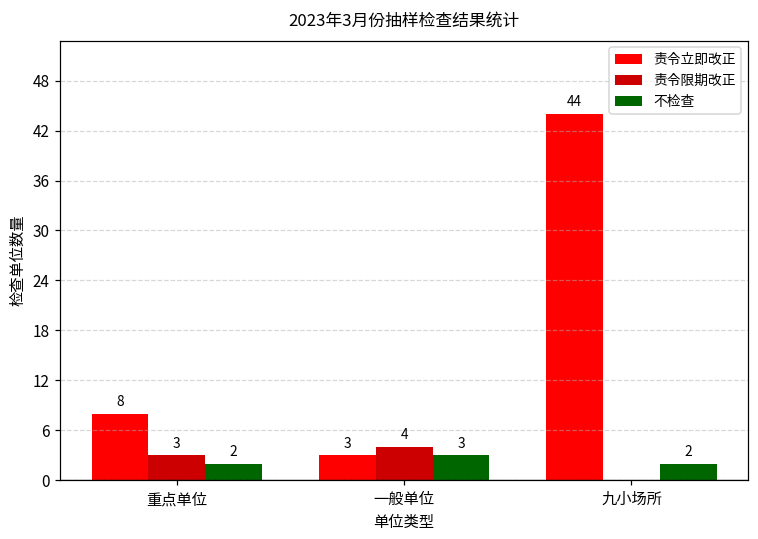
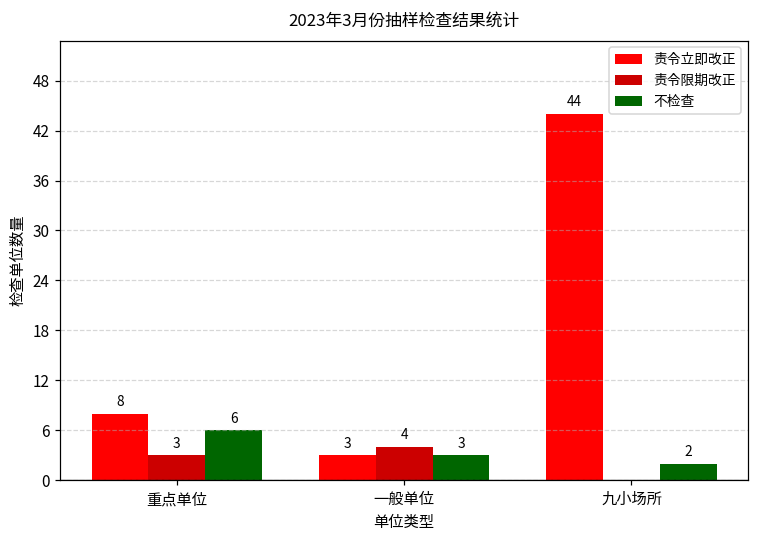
  {
    "不检查": {
-     "重点单位": 2,
+     "重点单位": 6,
      "一般单位": 3,
      "九小场所": 2
    }
  }
